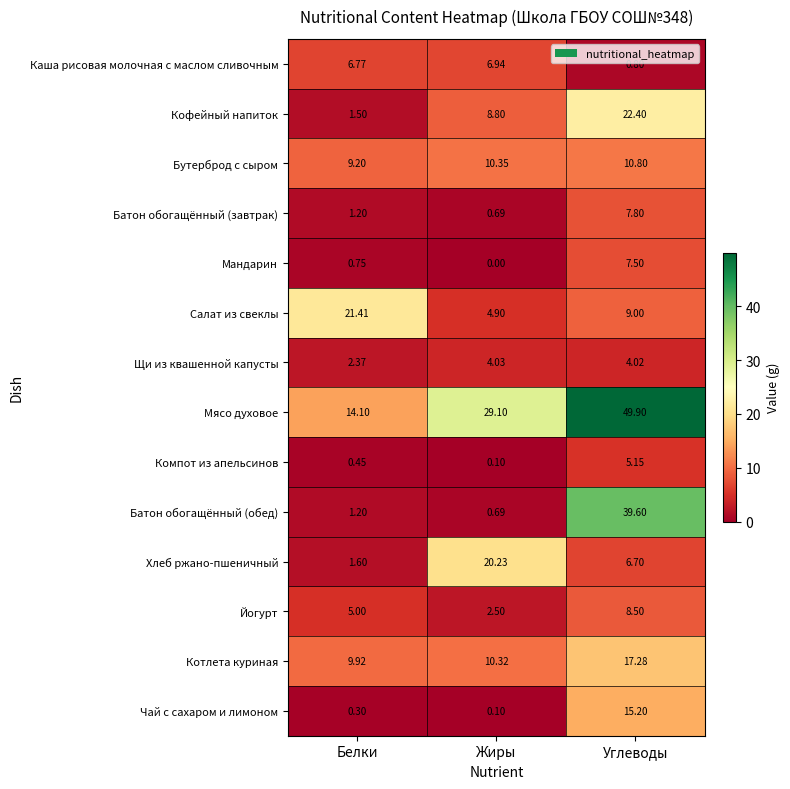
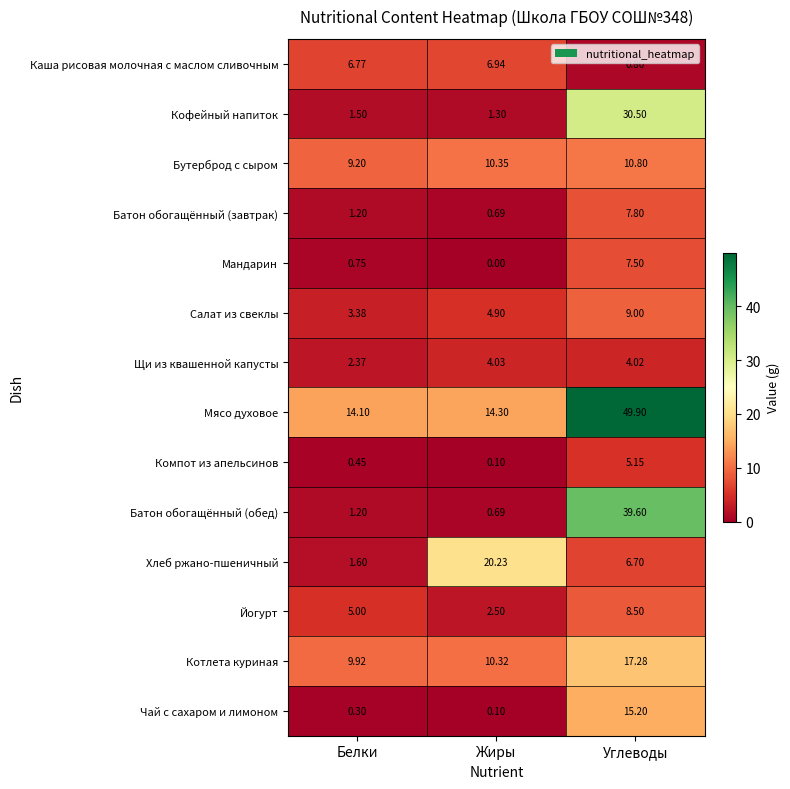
  {
    "Каша рисовая молочная с маслом сливочным": {
      "Белки": 6.77,
      "Жиры": 6.94
    },
    "Кофейный напиток": {
      "Белки": 1.50,
-     "Жиры": 8.80,
-     "Углеводы": 22.40
+     "Жиры": 1.30,
+     "Углеводы": 30.50
    },
    "Бутерброд с сыром": {
      "Белки": 9.20,
      "Жиры": 10.35,
      "Углеводы": 10.80
    },
    "Батон обогащённый (завтрак)": {
      "Белки": 1.20,
      "Жиры": 0.69,
      "Углеводы": 7.80
    },
    "Мандарин": {
      "Белки": 0.75,
      "Жиры": 0.00,
      "Углеводы": 7.50
    },
    "Салат из свеклы": {
-     "Белки": 21.41,
+     "Белки": 3.38,
      "Жиры": 4.90,
      "Углеводы": 9.00
    },
    "Щи из квашенной капусты": {
      "Белки": 2.37,
      "Жиры": 4.03,
      "Углеводы": 4.02
    },
    "Мясо духовое": {
      "Белки": 14.10,
-     "Жиры": 29.10,
+     "Жиры": 14.30,
      "Углеводы": 49.90
    },
    "Компот из апельсинов": {
      "Белки": 0.45,
      "Жиры": 0.10,
      "Углеводы": 5.15
    },
    "Батон обогащённый (обед)": {
      "Белки": 1.20,
      "Жиры": 0.69,
      "Углеводы": 39.60
    },
    "Хлеб ржано-пшеничный": {
      "Белки": 1.60,
      "Жиры": 20.23,
      "Углеводы": 6.70
    },
    "Йогурт": {
      "Белки": 5.00,
      "Жиры": 2.50,
      "Углеводы": 8.50
    },
    "Котлета куриная": {
      "Белки": 9.92,
      "Жиры": 10.32,
      "Углеводы": 17.28
    },
    "Чай с сахаром и лимоном": {
      "Белки": 0.30,
      "Жиры": 0.10,
      "Углеводы": 15.20
    }
  }
